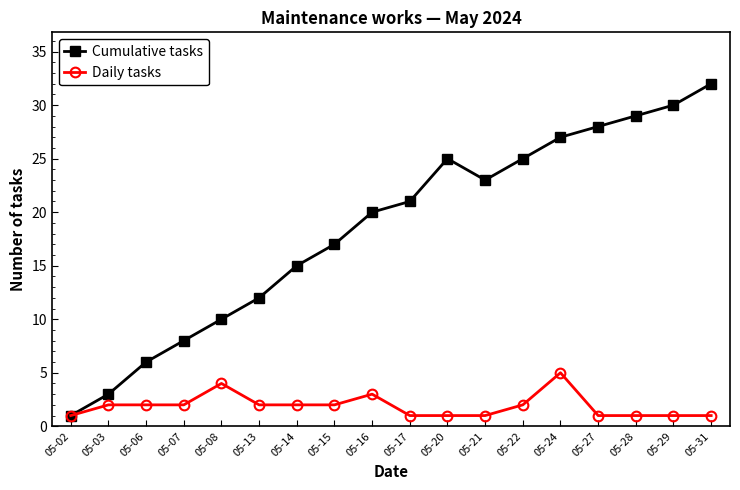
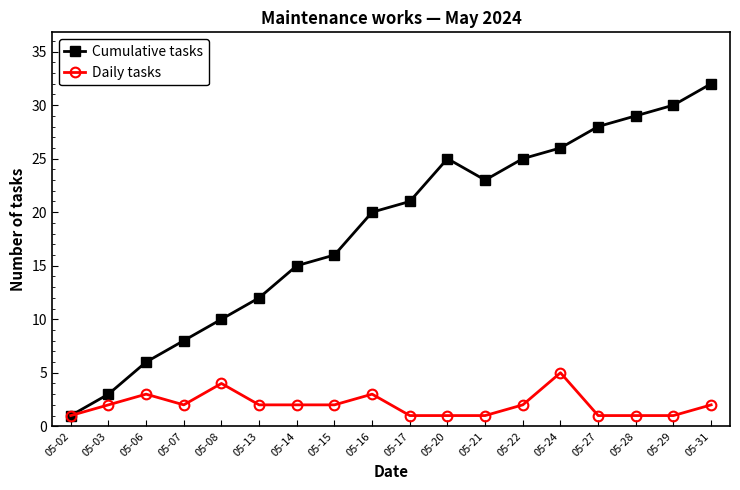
  {
    "Cumulative tasks": {
      "05-03": 3,
      "05-06": 6,
      "05-07": 8,
      "05-08": 10,
      "05-13": 12,
      "05-14": 15,
-     "05-15": 17,
+     "05-15": 16,
      "05-16": 20,
      "05-17": 21,
      "05-20": 25,
      "05-21": 23,
      "05-22": 25,
-     "05-24": 27,
+     "05-24": 26,
      "05-27": 28,
      "05-28": 29,
      "05-29": 30,
      "05-31": 32
    },
    "Daily tasks": {
      "05-03": 2,
-     "05-06": 2,
+     "05-06": 3,
      "05-07": 2,
      "05-08": 4,
      "05-13": 2,
      "05-14": 2,
      "05-15": 2,
      "05-16": 3,
      "05-17": 1,
      "05-20": 1,
      "05-21": 1,
      "05-22": 2,
      "05-24": 5,
      "05-27": 1,
      "05-28": 1,
      "05-29": 1,
-     "05-31": 1
+     "05-31": 2
    }
  }
